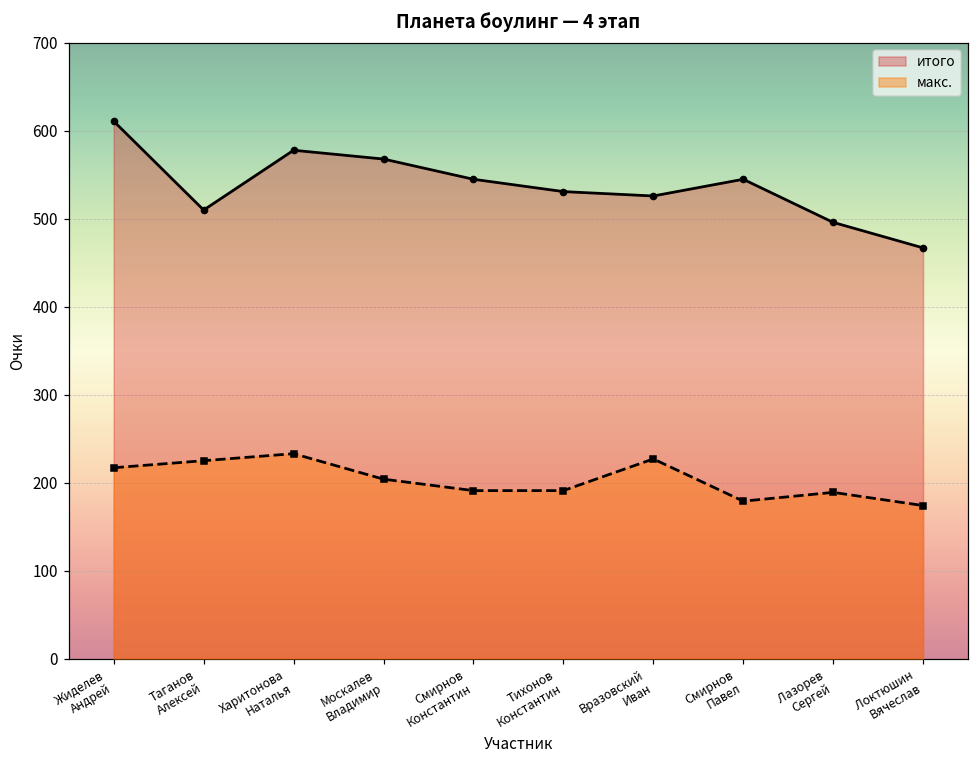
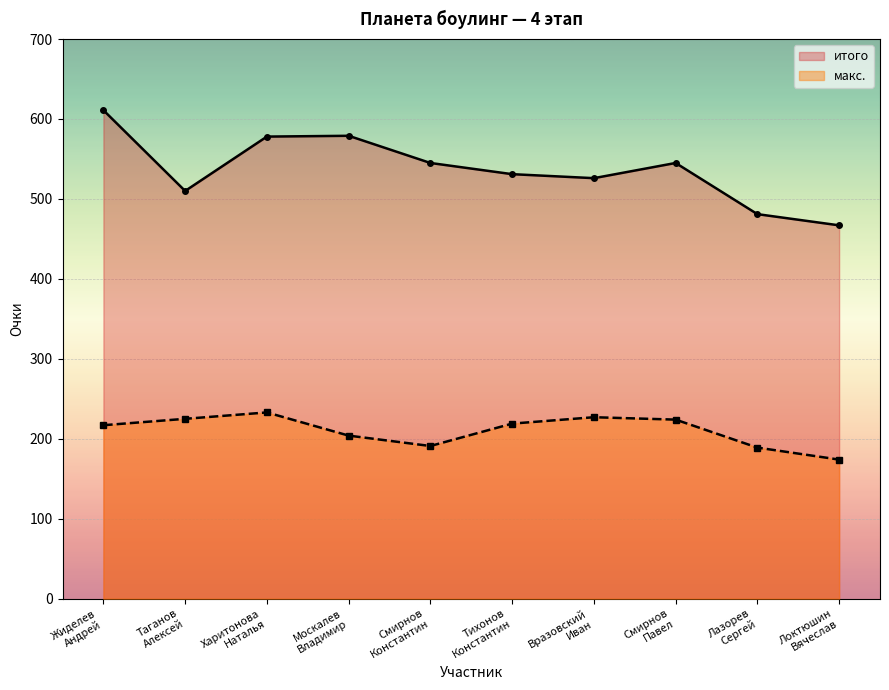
  {
    "итого": {
      "Жиделев Андрей": 610,
      "Таганов Алексей": 510,
      "Харитонова Наталья": 580,
-     "Москалев Владимир": 570,
+     "Москалев Владимир": 580,
      "Смирнов Константин": 550,
      "Тихонов Константин": 530,
      "Вразовский Иван": 530,
      "Смирнов Павел": 550,
-     "Лазорев Сергей": 500,
+     "Лазорев Сергей": 480,
      "Локтюшин Вячеслав": 470
    },
    "макс.": {
      "Жиделев Андрей": 220,
      "Таганов Алексей": 230,
      "Харитонова Наталья": 230,
      "Москалев Владимир": 200,
      "Смирнов Константин": 190,
-     "Тихонов Константин": 190,
+     "Тихонов Константин": 220,
      "Вразовский Иван": 230,
-     "Смирнов Павел": 180,
+     "Смирнов Павел": 220,
      "Лазорев Сергей": 190,
      "Локтюшин Вячеслав": 170
    }
  }
